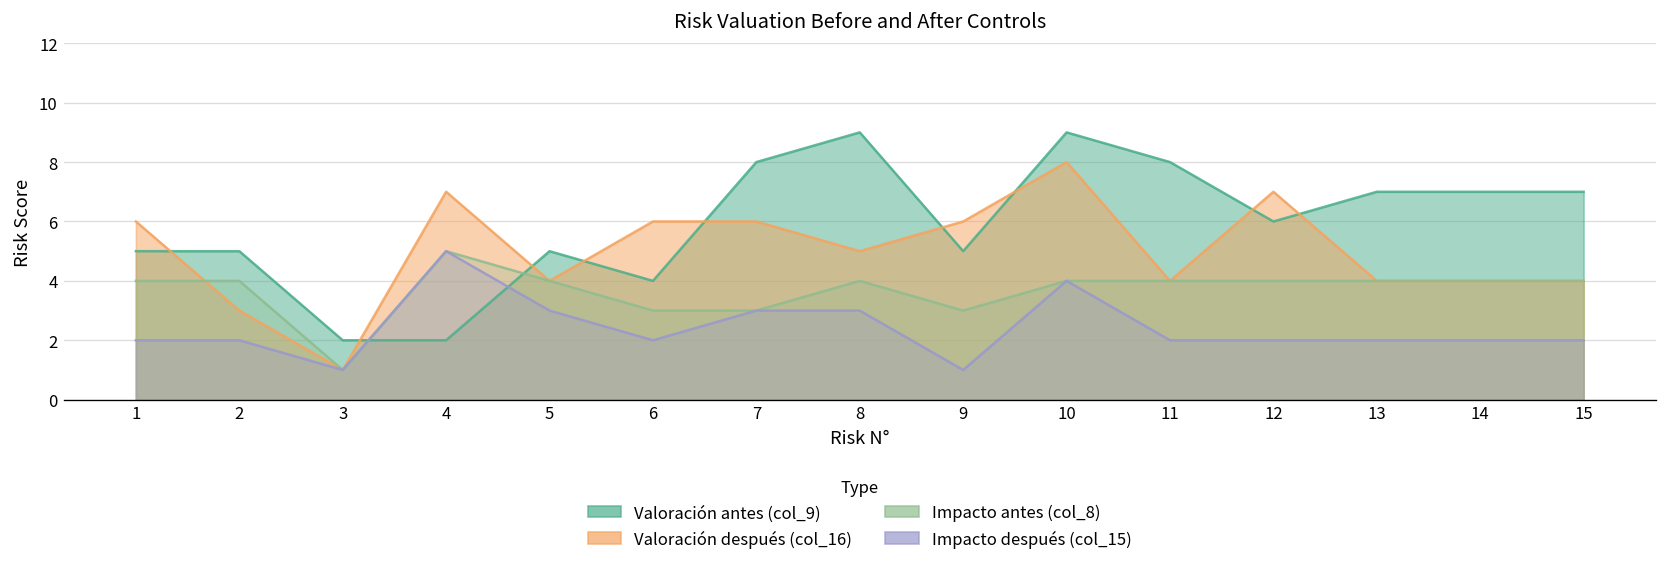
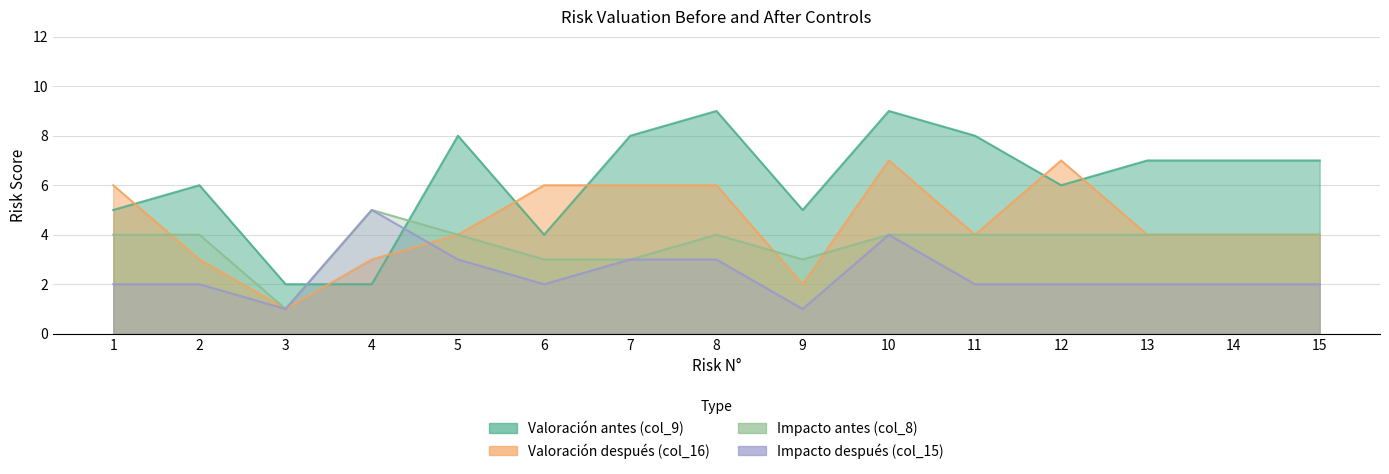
  {
    "Valoración antes (col_9)": {
      "1": 5,
-     "2": 5,
+     "2": 6,
      "3": 2,
      "4": 2,
-     "5": 5,
+     "5": 8,
      "6": 4,
      "7": 8,
      "8": 9,
      "9": 5,
      "10": 9,
      "11": 8,
      "12": 6,
      "13": 7,
      "14": 7,
      "15": 7
    },
    "Valoración después (col_16)": {
      "1": 6,
      "2": 3,
-     "4": 7,
+     "4": 3,
      "6": 6,
      "7": 6,
-     "8": 5,
-     "9": 6,
-     "10": 8,
+     "8": 6,
+     "9": 2,
+     "10": 7,
      "12": 7
    }
  }
